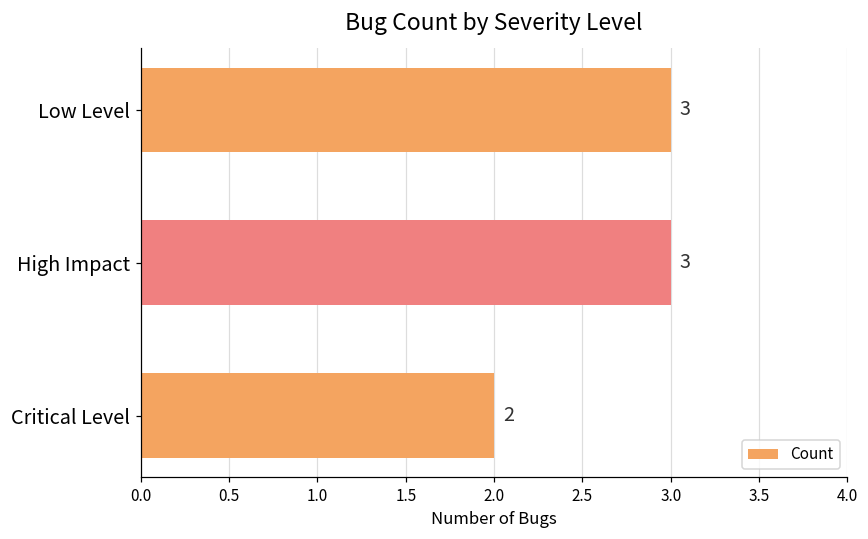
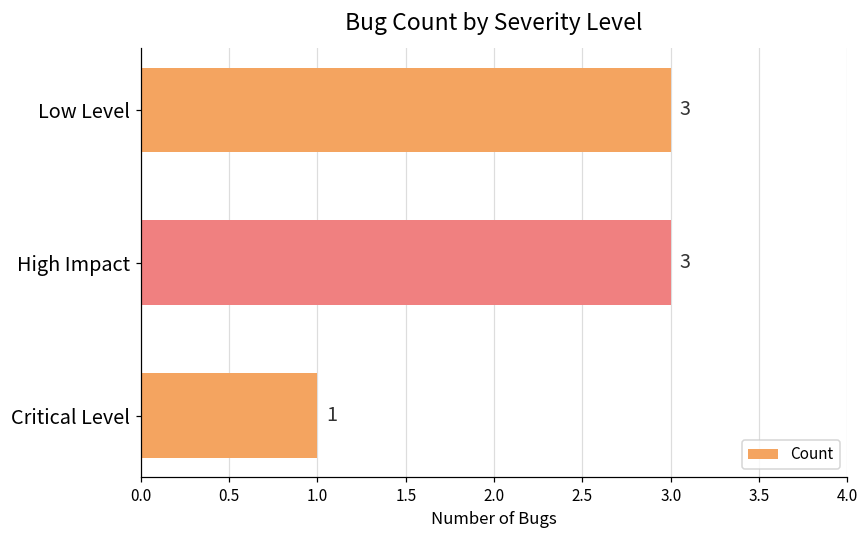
  {
    "Low Level": 3,
    "High Impact": 3,
-   "Critical Level": 2
+   "Critical Level": 1
  }
